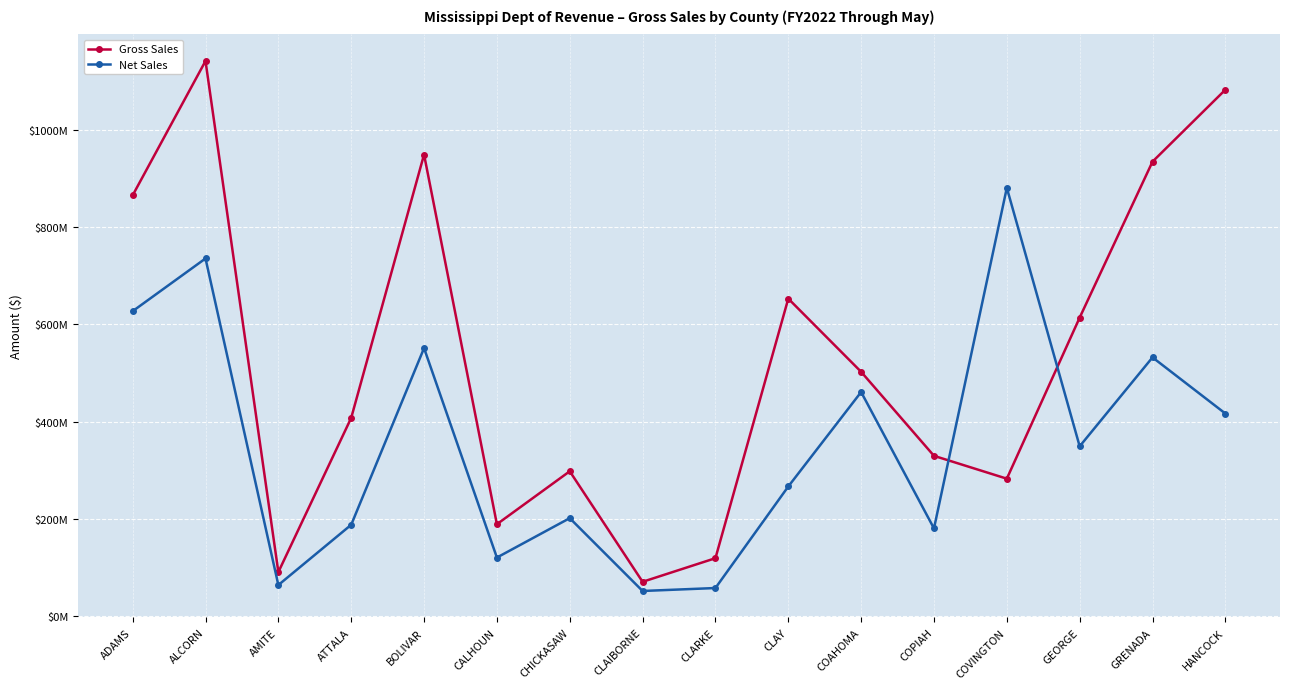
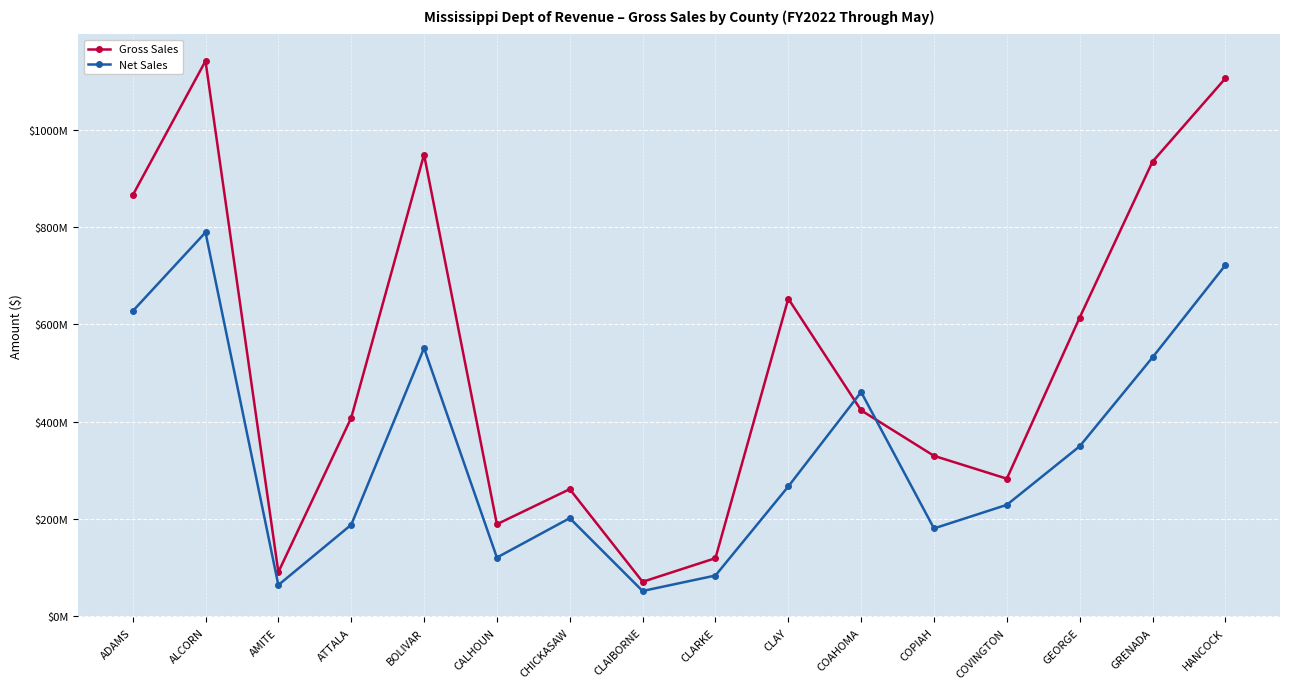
  {
    "Gross Sales": {
      "ADAMS": "$870000000",
      "ALCORN": "$1140000000",
      "AMITE": "$90000000",
      "ATTALA": "$410000000",
      "BOLIVAR": "$950000000",
      "CALHOUN": "$190000000",
-     "CHICKASAW": "$300000000",
+     "CHICKASAW": "$260000000",
      "CLAIBORNE": "$70000000",
      "CLARKE": "$120000000",
      "CLAY": "$650000000",
-     "COAHOMA": "$500000000",
+     "COAHOMA": "$420000000",
      "COPIAH": "$330000000",
      "COVINGTON": "$280000000",
      "GEORGE": "$610000000",
      "GRENADA": "$930000000",
-     "HANCOCK": "$1080000000"
+     "HANCOCK": "$1110000000"
    },
    "Net Sales": {
      "ADAMS": "$630000000",
-     "ALCORN": "$740000000",
+     "ALCORN": "$790000000",
      "AMITE": "$60000000",
      "ATTALA": "$190000000",
      "BOLIVAR": "$550000000",
      "CALHOUN": "$120000000",
      "CHICKASAW": "$200000000",
      "CLAIBORNE": "$50000000",
-     "CLARKE": "$60000000",
+     "CLARKE": "$80000000",
      "CLAY": "$270000000",
      "COAHOMA": "$460000000",
      "COPIAH": "$180000000",
-     "COVINGTON": "$880000000",
+     "COVINGTON": "$230000000",
      "GEORGE": "$350000000",
      "GRENADA": "$530000000",
-     "HANCOCK": "$420000000"
+     "HANCOCK": "$720000000"
    }
  }
